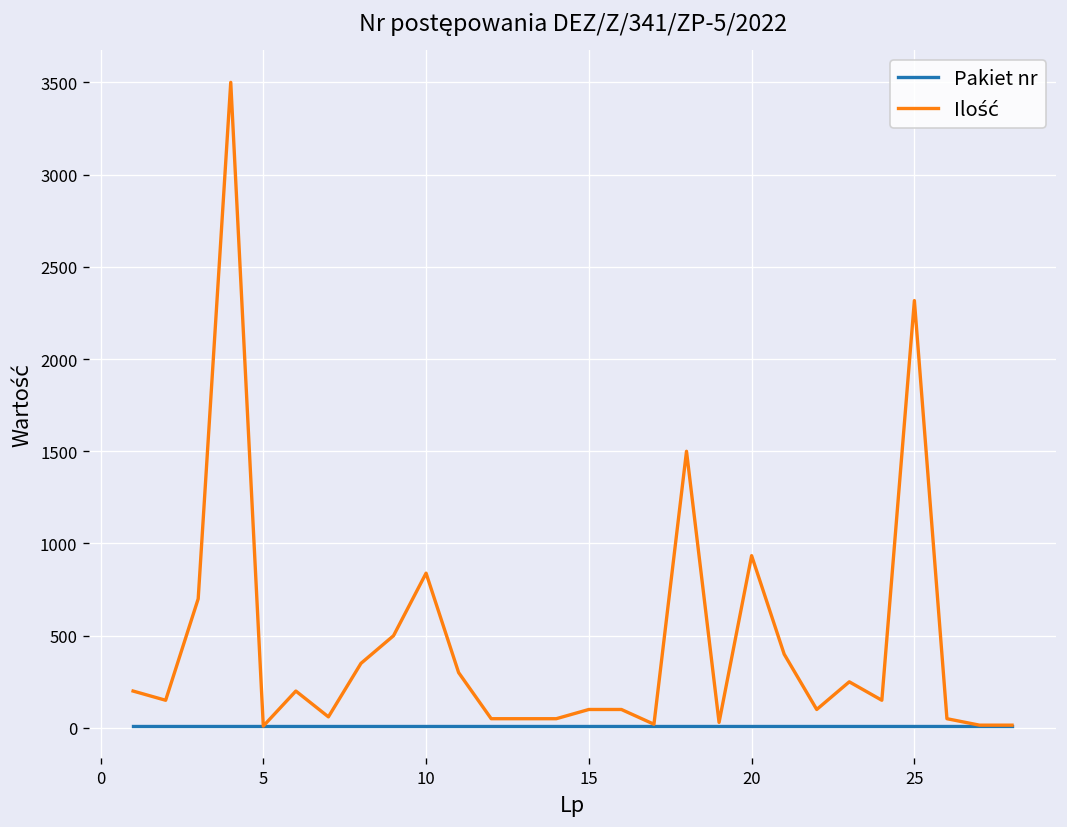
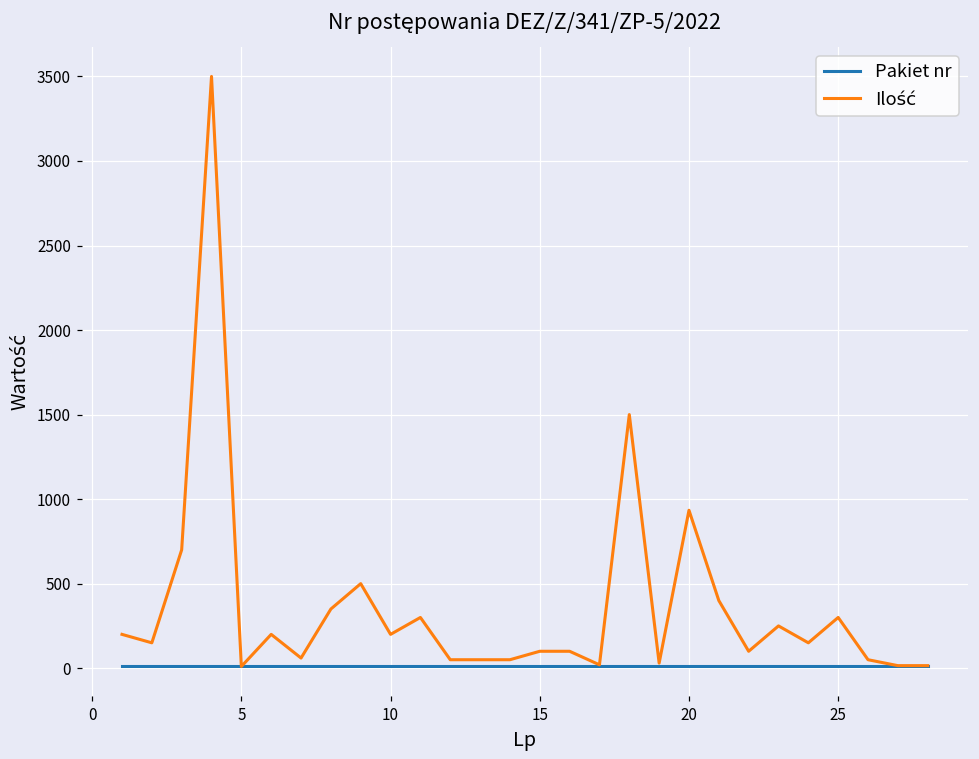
  {
    "Pakiet nr": {
      "10": 10,
      "15": 10,
      "20": 10,
      "25": 10
    },
    "Ilość": {
-     "10": 840,
+     "10": 200,
      "15": 100,
      "20": 930,
-     "25": 2320
+     "25": 300
    }
  }
